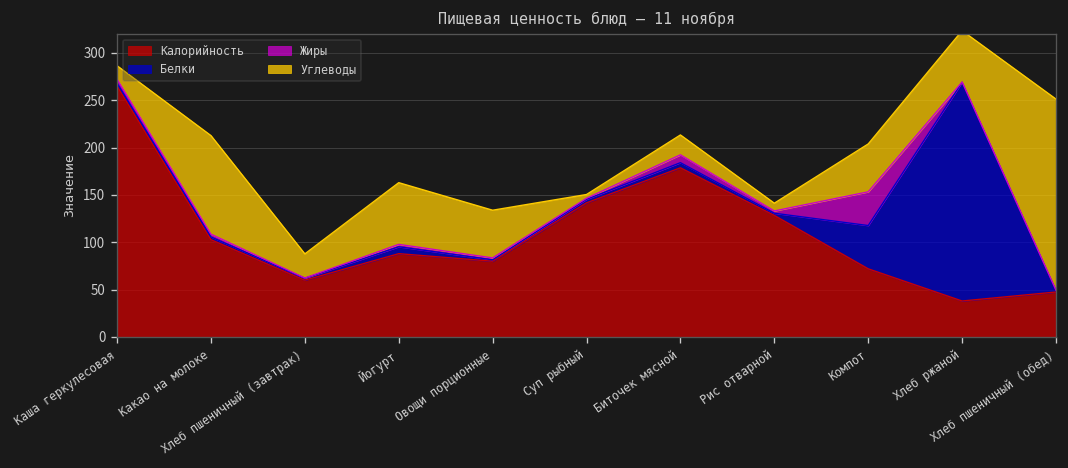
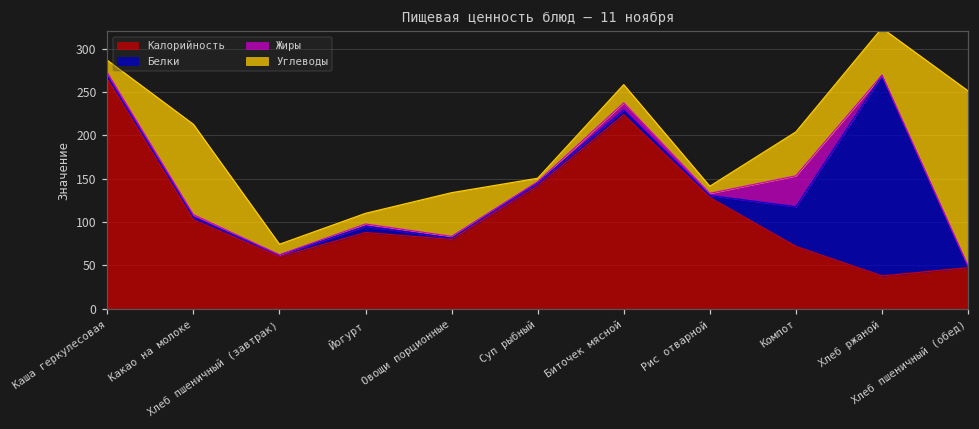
  {
    "Калорийность": {
      "Йогурт": 90,
      "Суп рыбный": 140,
-     "Биточек мясной": 180,
+     "Биточек мясной": 220,
      "Компот": 70,
      "Хлеб ржаной": 40
    },
    "Белки": {
      "Биточек мясной": 10,
      "Компот": 50
    },
    "Жиры": {
      "Каша геркулесовая": 0,
      "Биточек мясной": 10,
      "Компот": 40
    },
    "Углеводы": {
      "Каша геркулесовая": 10,
      "Какао на молоке": 100,
-     "Хлеб пшеничный (завтрак)": 30,
-     "Йогурт": 70,
+     "Хлеб пшеничный (завтрак)": 10,
+     "Йогурт": 10,
      "Овощи порционные": 50,
      "Суп рыбный": 0,
      "Биточек мясной": 20,
      "Рис отварной": 10,
      "Компот": 50,
      "Хлеб пшеничный (обед)": 200
    }
  }
